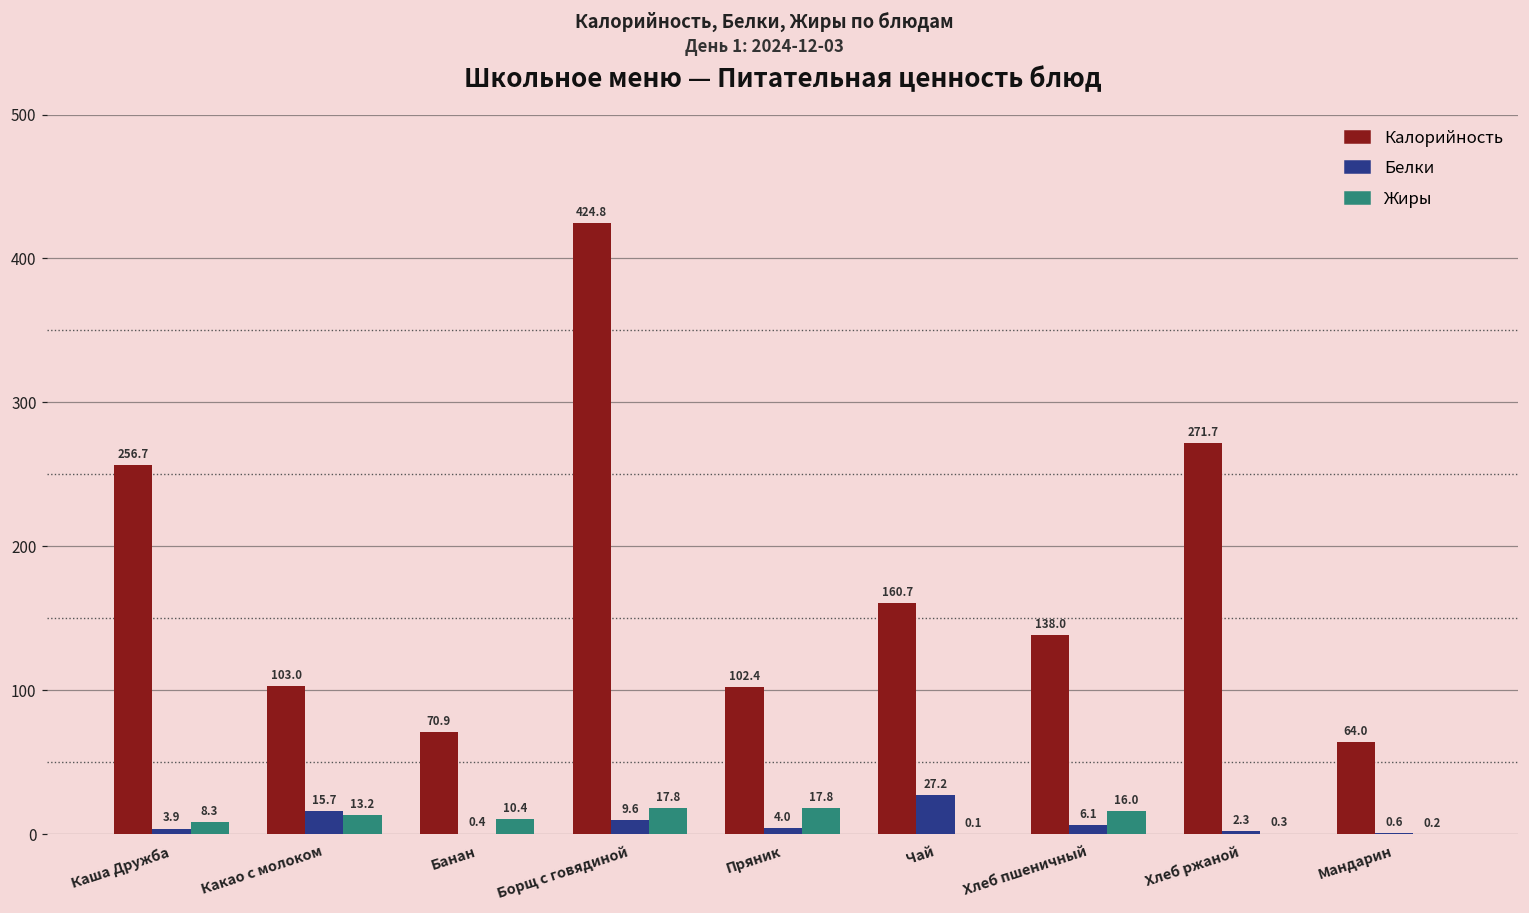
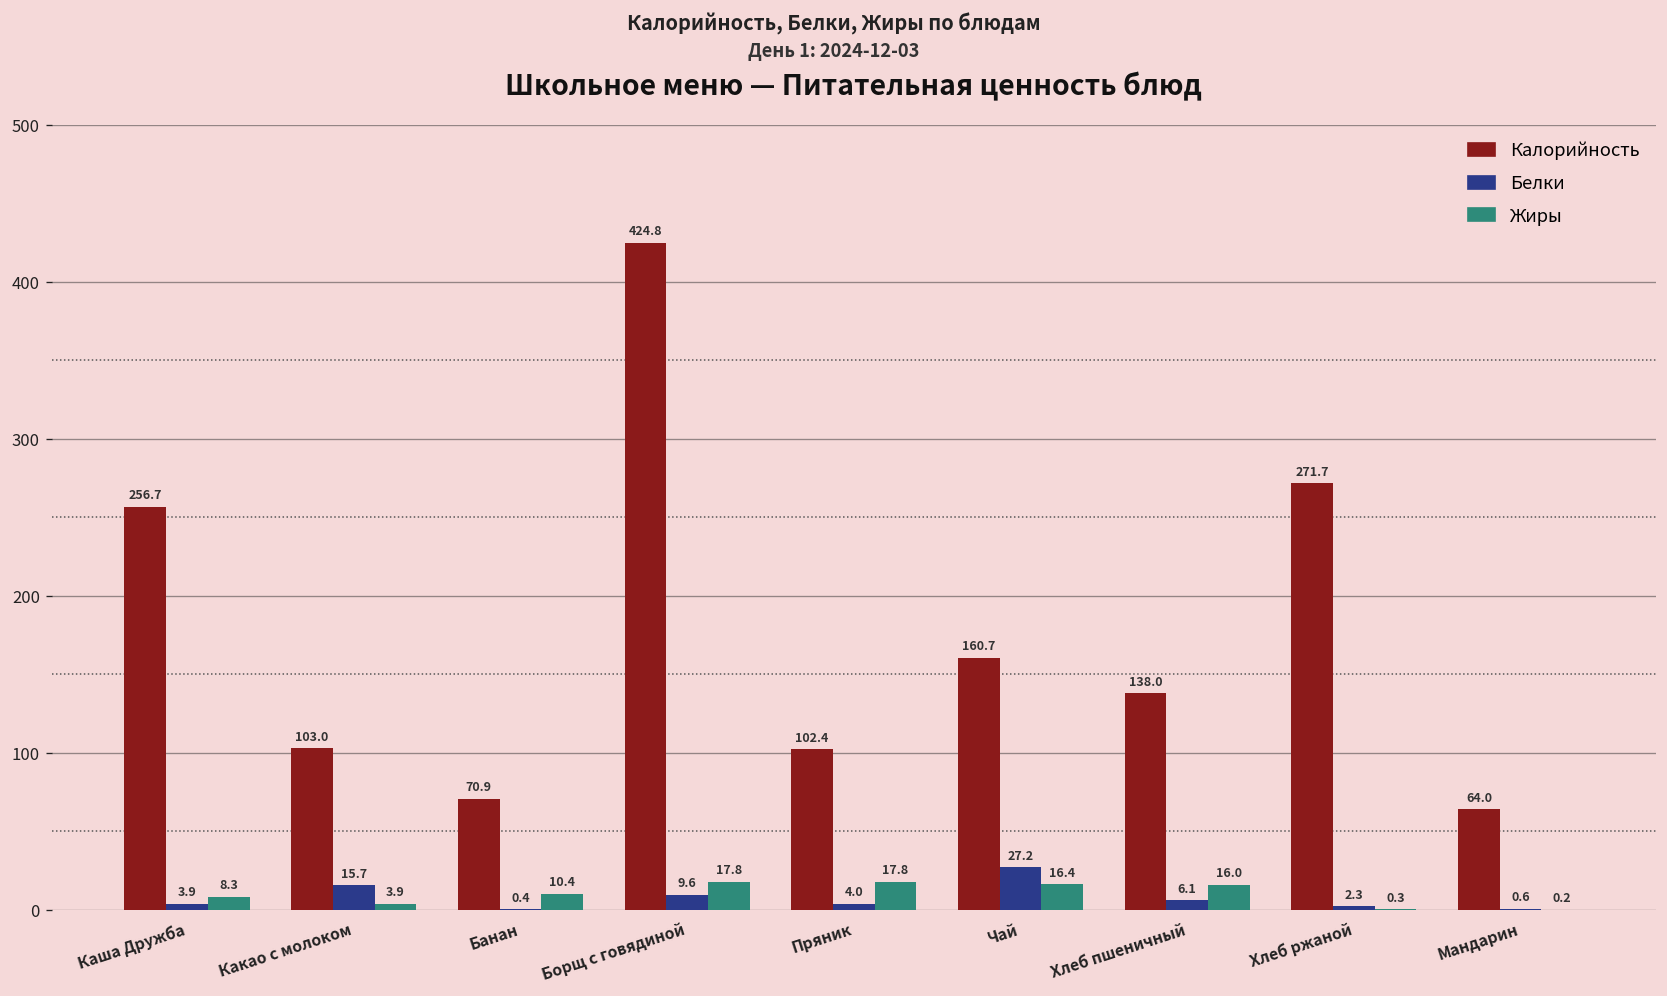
  {
    "Калорийность": {
      "Каша Дружба": 256.7,
      "Какао с молоком": 103.0,
      "Банан": 70.9,
      "Борщ с говядиной": 424.8,
      "Пряник": 102.4,
      "Чай": 160.7,
      "Хлеб пшеничный": 138.0,
      "Хлеб ржаной": 271.7,
      "Мандарин": 64.0
    },
    "Белки": {
      "Каша Дружба": 3.9,
      "Какао с молоком": 15.7,
      "Банан": 0.4,
      "Борщ с говядиной": 9.6,
      "Пряник": 4.0,
      "Чай": 27.2,
      "Хлеб пшеничный": 6.1,
      "Хлеб ржаной": 2.3,
      "Мандарин": 0.6
    },
    "Жиры": {
      "Каша Дружба": 8.3,
-     "Какао с молоком": 13.2,
+     "Какао с молоком": 3.9,
      "Банан": 10.4,
      "Борщ с говядиной": 17.8,
      "Пряник": 17.8,
-     "Чай": 0.1,
+     "Чай": 16.4,
      "Хлеб пшеничный": 16.0,
      "Хлеб ржаной": 0.3,
      "Мандарин": 0.2
    }
  }
